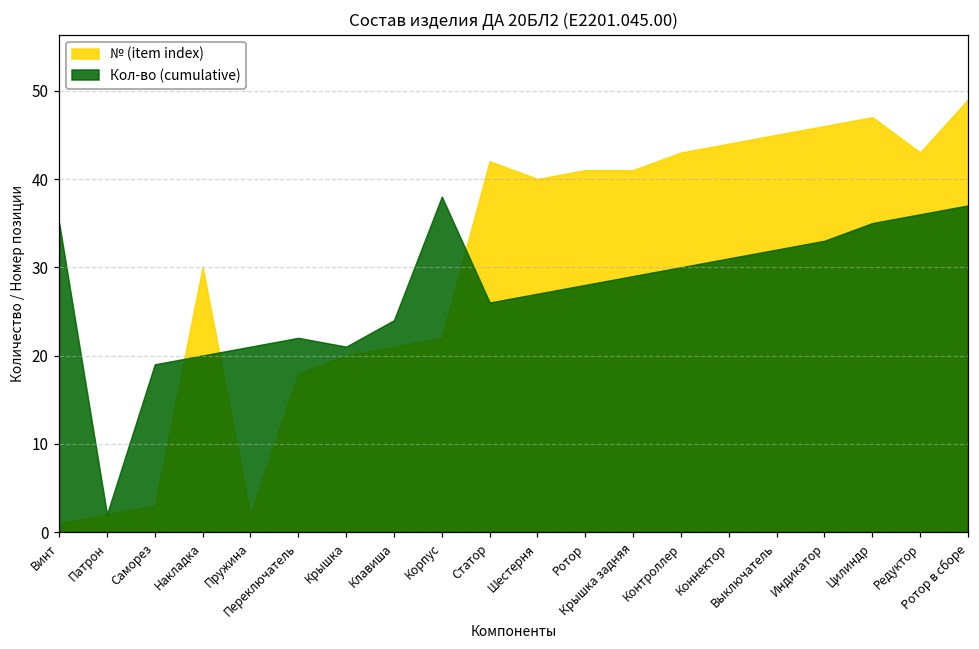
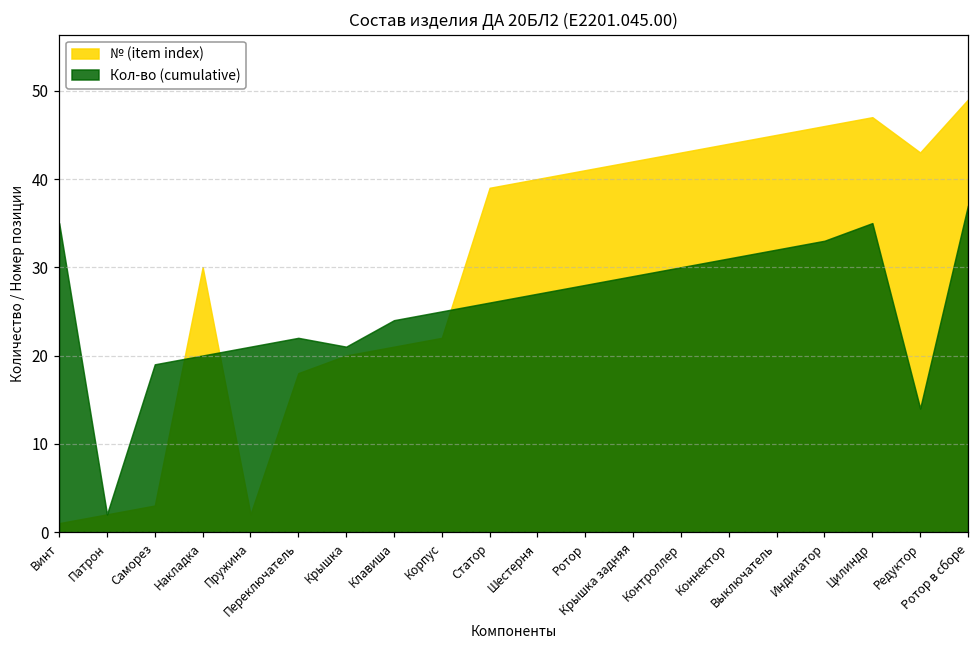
  {
    "№ (item index)": {
      "Винт": 1,
      "Саморез": 3,
      "Накладка": 30,
      "Пружина": 2,
      "Переключатель": 18,
      "Крышка": 20,
      "Клавиша": 21,
      "Корпус": 22,
-     "Статор": 42,
+     "Статор": 39,
      "Шестерня": 40,
      "Ротор": 41,
-     "Крышка задняя": 41,
+     "Крышка задняя": 42,
      "Контроллер": 43,
      "Коннектор": 44,
      "Выключатель": 45,
      "Индикатор": 46,
      "Цилиндр": 47,
      "Редуктор": 43,
      "Ротор в сборе": 49
    },
    "Кол-во (cumulative)": {
      "Винт": 35,
      "Саморез": 19,
      "Накладка": 20,
      "Пружина": 21,
      "Переключатель": 22,
      "Крышка": 21,
      "Клавиша": 24,
-     "Корпус": 38,
+     "Корпус": 25,
      "Статор": 26,
      "Шестерня": 27,
      "Ротор": 28,
      "Крышка задняя": 29,
      "Контроллер": 30,
      "Коннектор": 31,
      "Выключатель": 32,
      "Индикатор": 33,
      "Цилиндр": 35,
-     "Редуктор": 36,
+     "Редуктор": 14,
      "Ротор в сборе": 37
    }
  }
